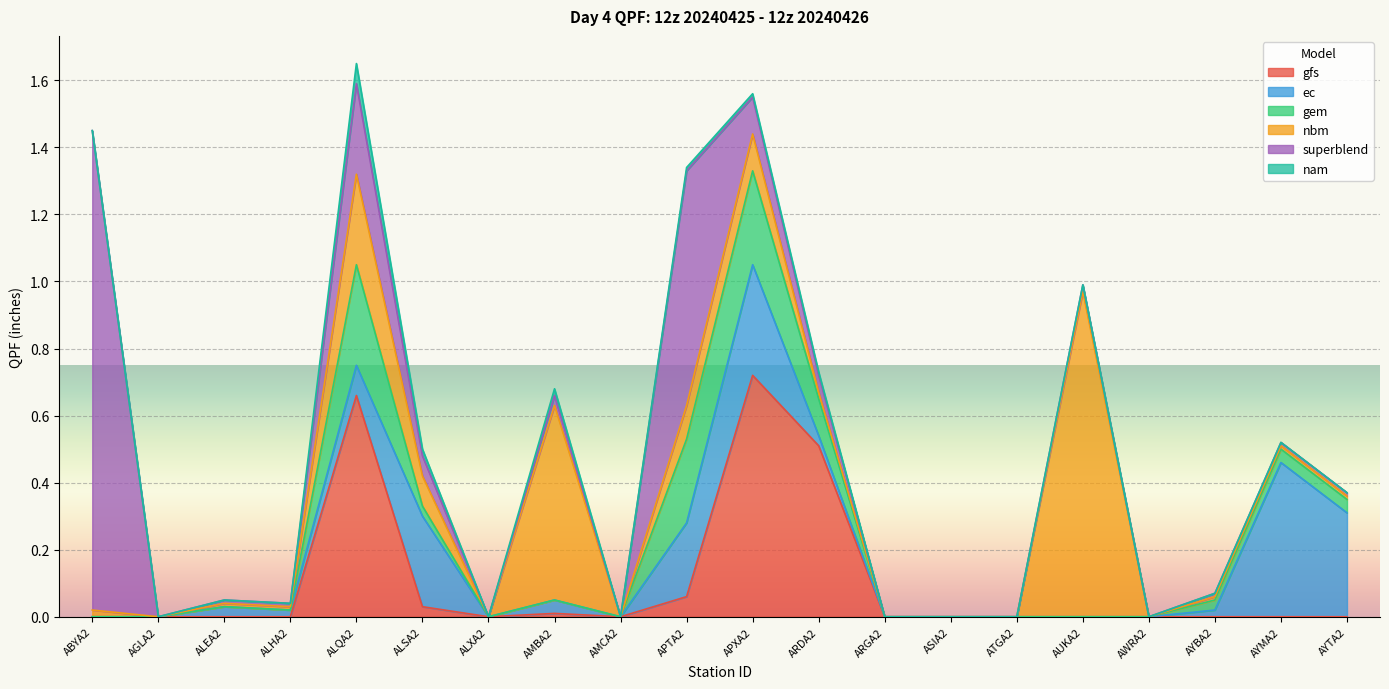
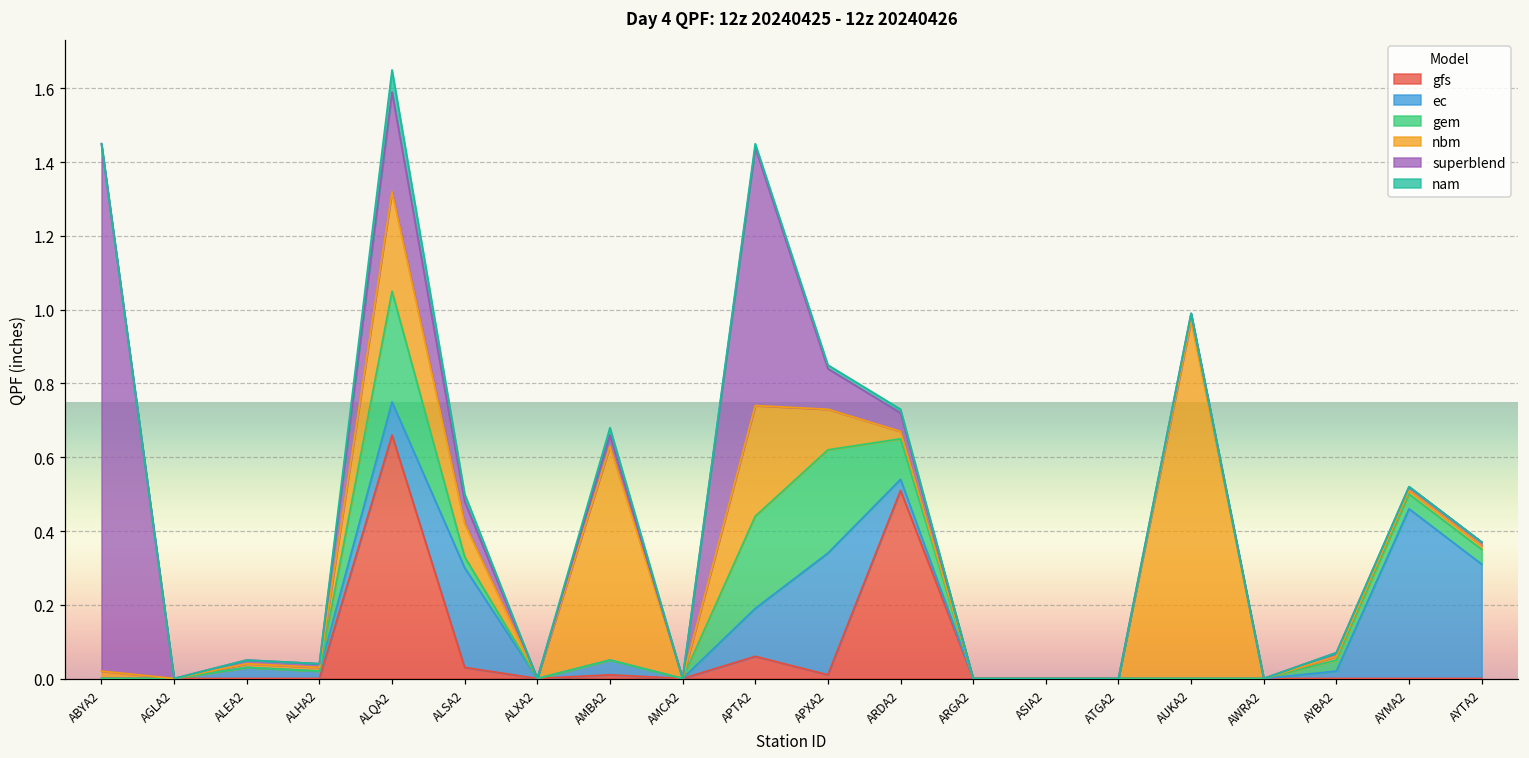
  {
    "gfs": {
      "ALEA2": 0.00,
      "ALHA2": 0.00,
      "ALQA2": 0.66,
      "ALSA2": 0.03,
      "AMBA2": 0.01,
      "APTA2": 0.06,
-     "APXA2": 0.72,
+     "APXA2": 0.01,
      "ARDA2": 0.51,
      "AYBA2": 0.00,
      "AYMA2": 0.00,
      "AYTA2": 0.00
    },
    "ec": {
      "ALQA2": 0.09,
      "ALSA2": 0.27,
-     "APTA2": 0.22,
+     "APTA2": 0.13,
      "APXA2": 0.33,
      "ARDA2": 0.03,
      "AYBA2": 0.02,
      "AYMA2": 0.46,
      "AYTA2": 0.31
    },
    "nbm": {
      "ABYA2": 0.02,
      "ALEA2": 0.01,
      "ALHA2": 0.01,
      "ALQA2": 0.27,
      "ALSA2": 0.09,
      "AMBA2": 0.58,
-     "APTA2": 0.1,
+     "APTA2": 0.3,
      "APXA2": 0.11,
      "ARDA2": 0.02,
      "AUKA2": 0.97,
      "AYBA2": 0.01,
      "AYMA2": 0.01,
      "AYTA2": 0.01
    },
    "superblend": {
      "ALQA2": 0.27,
      "ALSA2": 0.06,
      "AMBA2": 0.03,
      "APTA2": 0.70,
      "APXA2": 0.11,
      "ARDA2": 0.05
    }
  }
